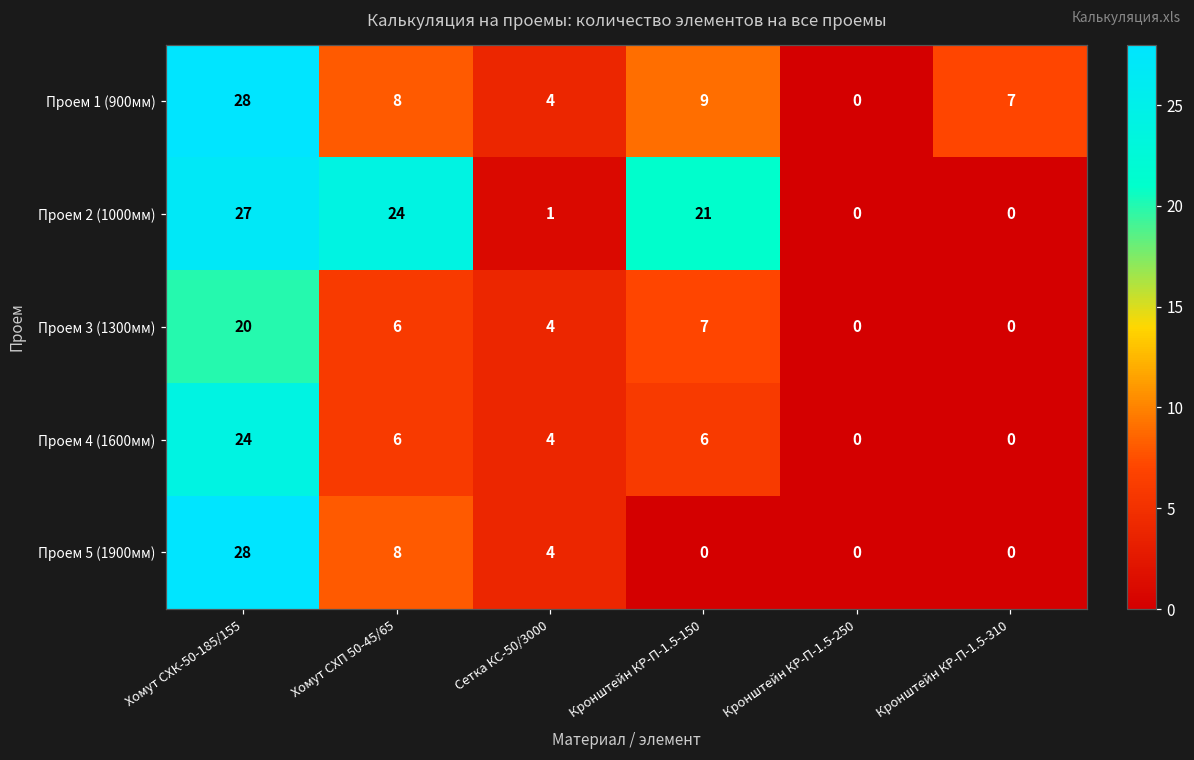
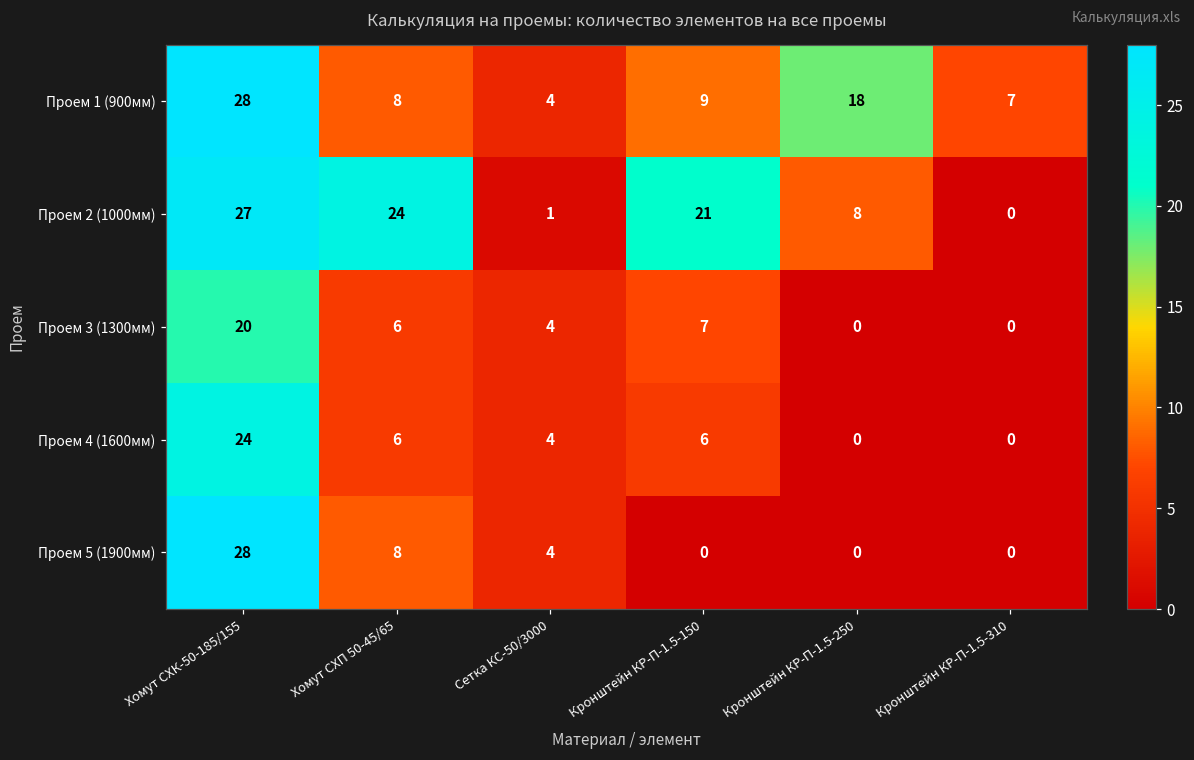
  {
    "Проем 1 (900мм)": {
      "Хомут CХК-50-185/155": 28,
      "Хомут СХП 50-45/65": 8,
      "Сетка КС-50/3000": 4,
      "Кронштейн КР-П-1.5-150": 9,
-     "Кронштейн КР-П-1.5-250": 0,
+     "Кронштейн КР-П-1.5-250": 18,
      "Кронштейн КР-П-1.5-310": 7
    },
    "Проем 2 (1000мм)": {
      "Хомут CХК-50-185/155": 27,
      "Хомут СХП 50-45/65": 24,
      "Сетка КС-50/3000": 1,
      "Кронштейн КР-П-1.5-150": 21,
-     "Кронштейн КР-П-1.5-250": 0,
+     "Кронштейн КР-П-1.5-250": 8,
      "Кронштейн КР-П-1.5-310": 0
    },
    "Проем 3 (1300мм)": {
      "Хомут CХК-50-185/155": 20,
      "Хомут СХП 50-45/65": 6,
      "Сетка КС-50/3000": 4,
      "Кронштейн КР-П-1.5-150": 7,
      "Кронштейн КР-П-1.5-250": 0,
      "Кронштейн КР-П-1.5-310": 0
    },
    "Проем 4 (1600мм)": {
      "Хомут CХК-50-185/155": 24,
      "Хомут СХП 50-45/65": 6,
      "Сетка КС-50/3000": 4,
      "Кронштейн КР-П-1.5-150": 6,
      "Кронштейн КР-П-1.5-250": 0,
      "Кронштейн КР-П-1.5-310": 0
    },
    "Проем 5 (1900мм)": {
      "Хомут CХК-50-185/155": 28,
      "Хомут СХП 50-45/65": 8,
      "Сетка КС-50/3000": 4,
      "Кронштейн КР-П-1.5-150": 0,
      "Кронштейн КР-П-1.5-250": 0,
      "Кронштейн КР-П-1.5-310": 0
    }
  }
